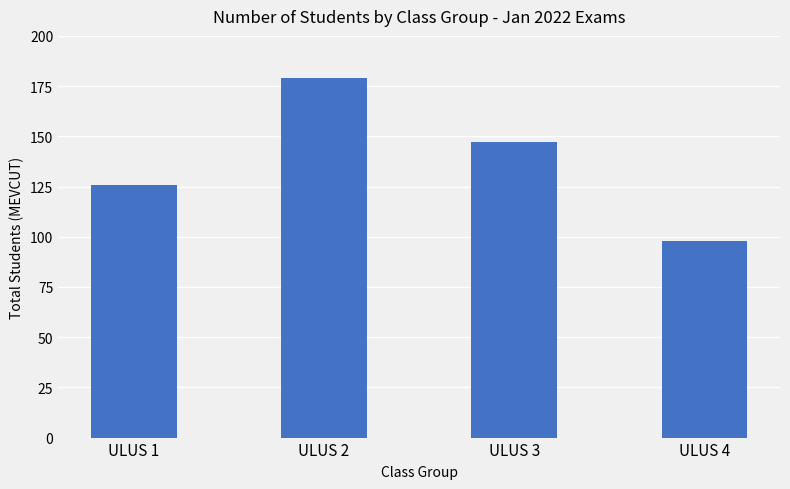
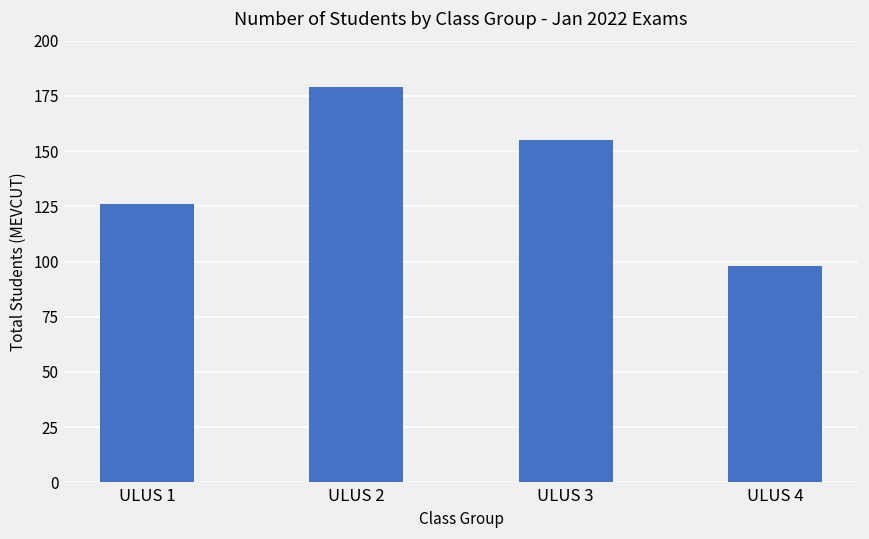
  {
    "ULUS 1": 126,
    "ULUS 2": 179,
-   "ULUS 3": 147,
+   "ULUS 3": 155,
    "ULUS 4": 98
  }
